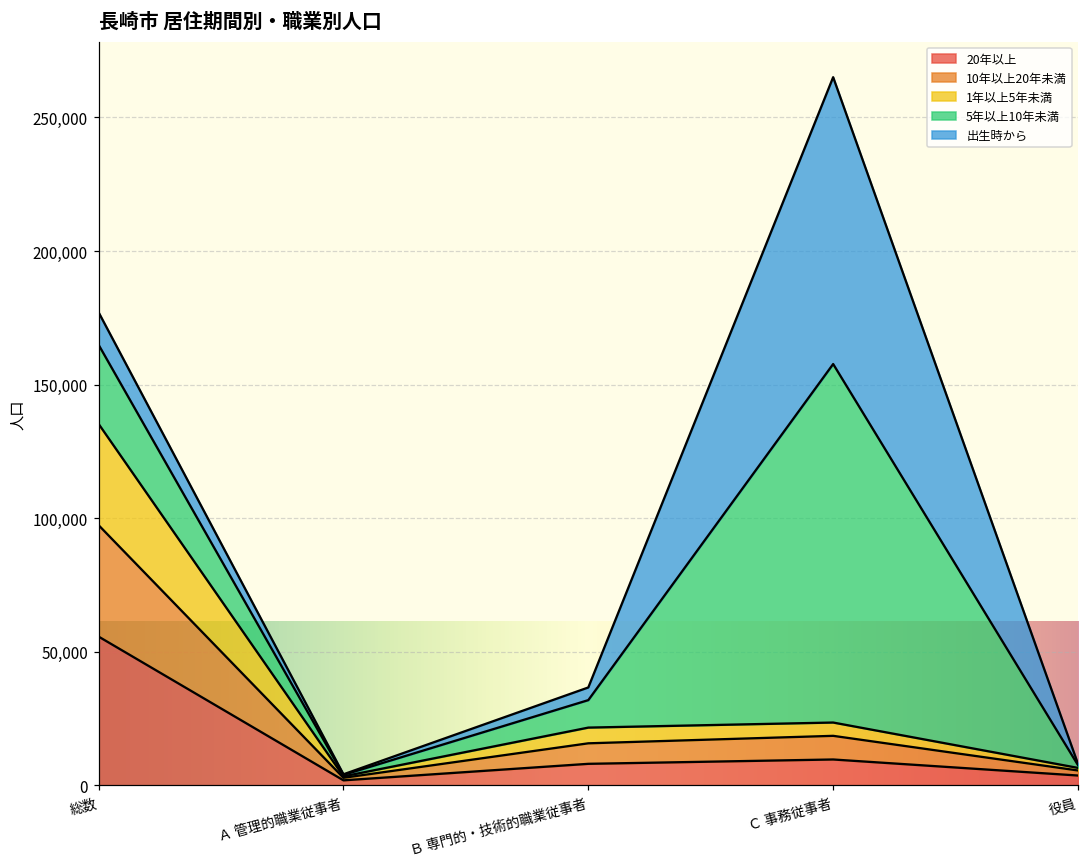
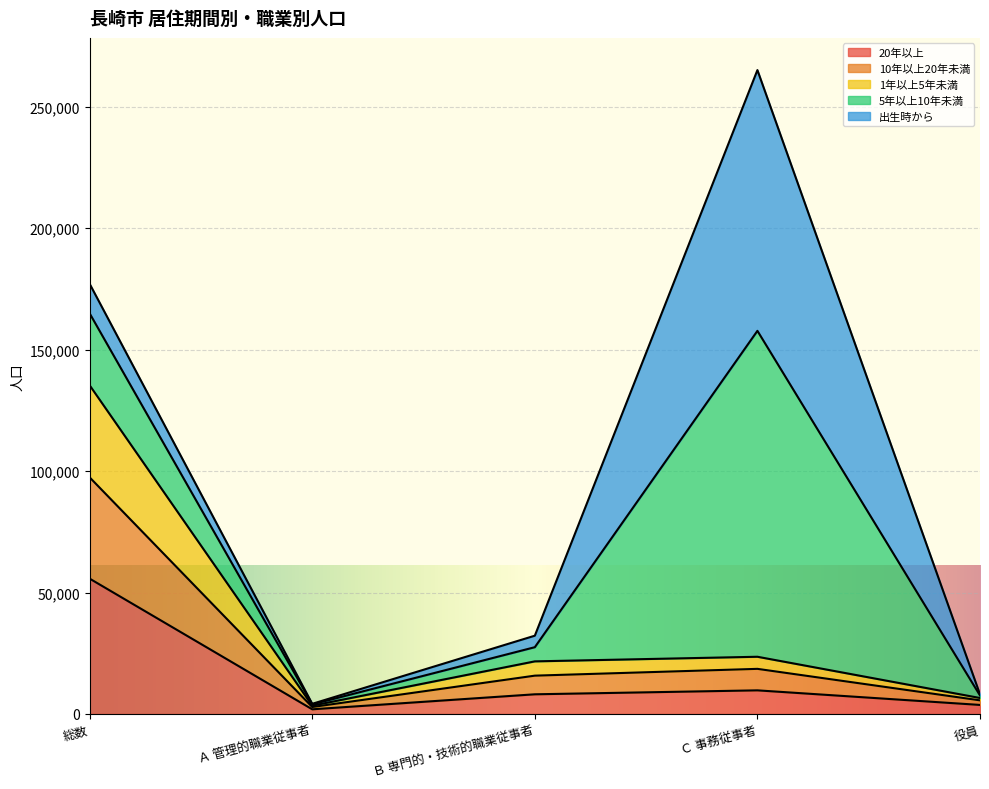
  {
    "1年以上5年未満": {
      "総数": "38,000",
      "Ｂ 専門的・技術的職業従事者": "6,000",
      "Ｃ 事務従事者": "5,000"
    },
    "5年以上10年未満": {
      "総数": "30,000",
-     "Ｂ 専門的・技術的職業従事者": "10,000",
+     "Ｂ 専門的・技術的職業従事者": "6,000",
      "Ｃ 事務従事者": "134,000"
    },
    "出生時から": {
      "総数": "12,000",
      "Ｂ 専門的・技術的職業従事者": "5,000",
      "Ｃ 事務従事者": "107,000"
    }
  }
